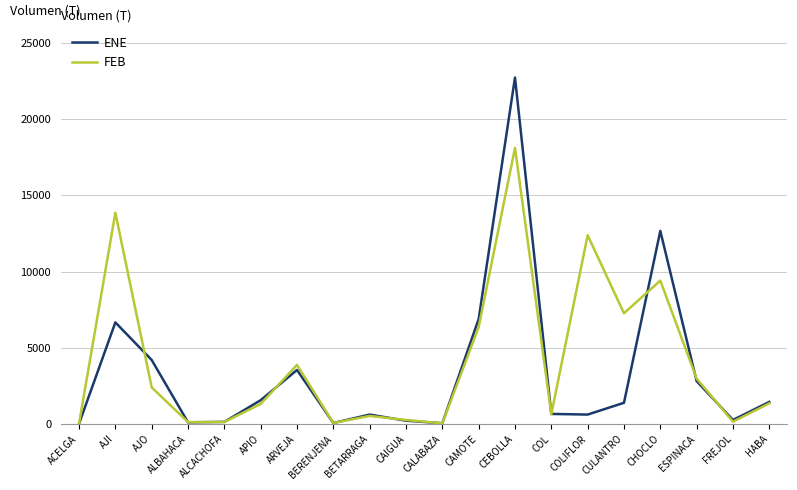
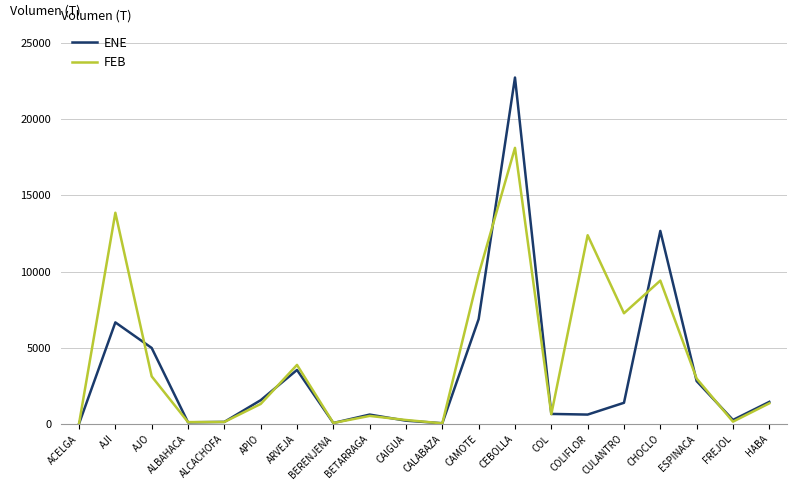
  {
    "ENE": {
      "AJI": 6700,
-     "AJO": 4200,
+     "AJO": 5000,
      "APIO": 1600,
      "ARVEJA": 3500,
      "CAMOTE": 6900,
      "CEBOLLA": 22700,
      "COLIFLOR": 600,
      "CULANTRO": 1400,
      "CHOCLO": 12700
    },
    "FEB": {
      "AJI": 13900,
-     "AJO": 2400,
+     "AJO": 3100,
      "APIO": 1300,
      "ARVEJA": 3900,
-     "CAMOTE": 6400,
+     "CAMOTE": 9800,
      "CEBOLLA": 18100,
      "COLIFLOR": 12400,
      "CULANTRO": 7300,
      "CHOCLO": 9400
    }
  }
